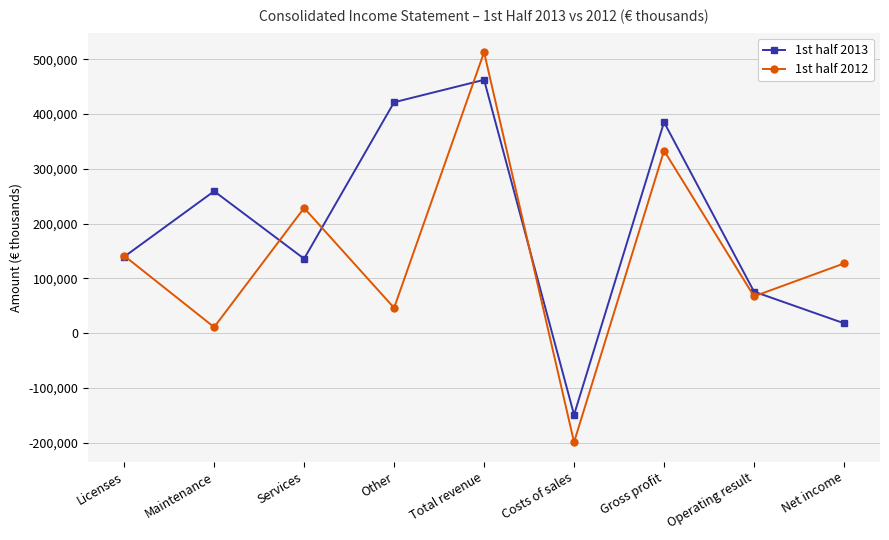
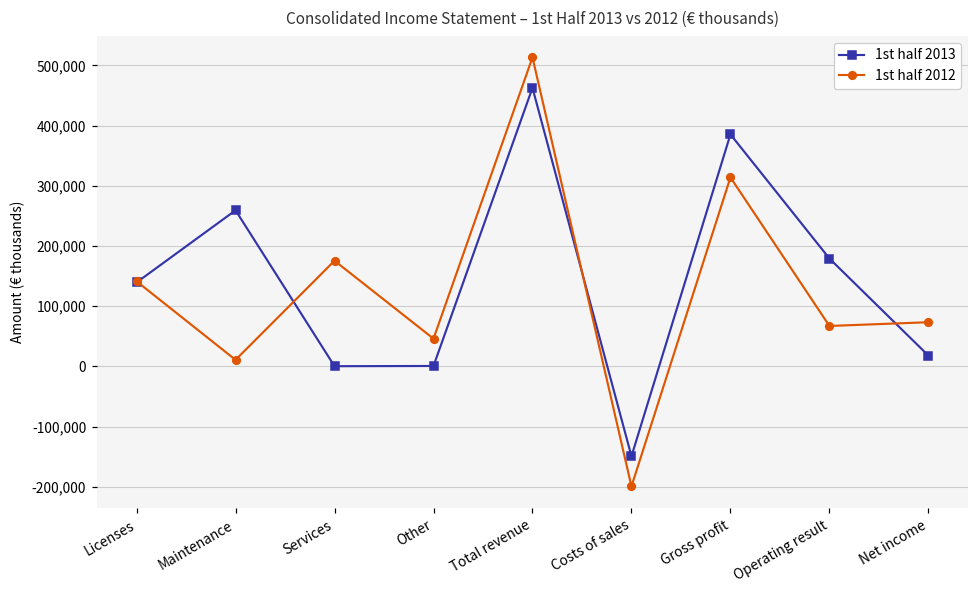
  {
    "1st half 2013": {
      "Maintenance": "260,000",
-     "Services": "140,000",
-     "Other": "420,000",
+     "Services": "0",
+     "Other": "0",
      "Total revenue": "460,000",
      "Costs of sales": "-150,000",
      "Gross profit": "390,000",
-     "Operating result": "80,000",
+     "Operating result": "180,000",
      "Net income": "20,000"
    },
    "1st half 2012": {
      "Maintenance": "10,000",
-     "Services": "230,000",
+     "Services": "180,000",
      "Other": "50,000",
      "Total revenue": "510,000",
      "Costs of sales": "-200,000",
-     "Gross profit": "330,000",
+     "Gross profit": "310,000",
      "Operating result": "70,000",
-     "Net income": "130,000"
+     "Net income": "70,000"
    }
  }
